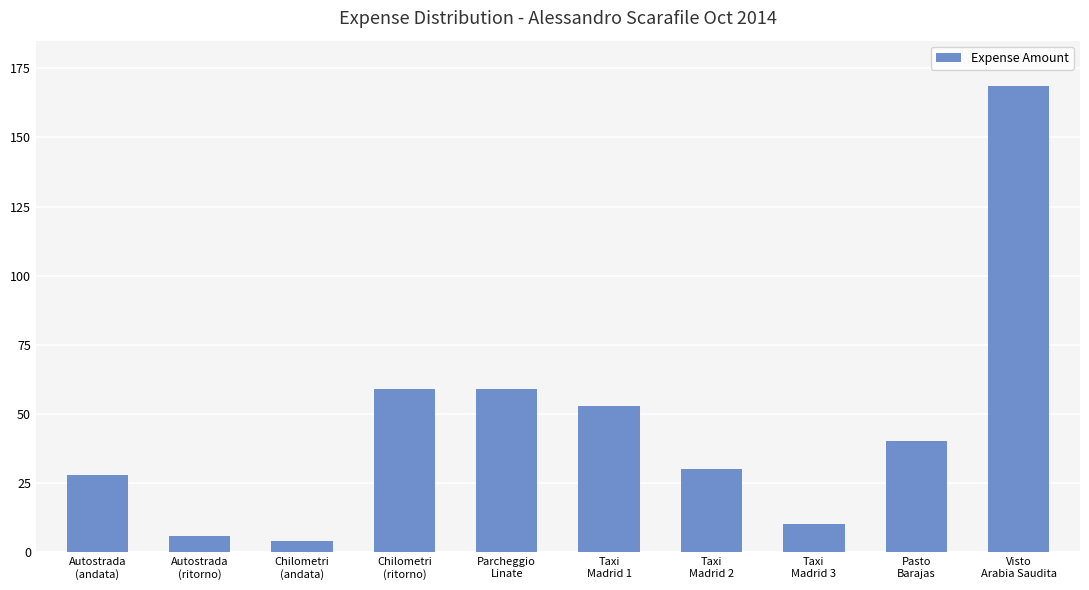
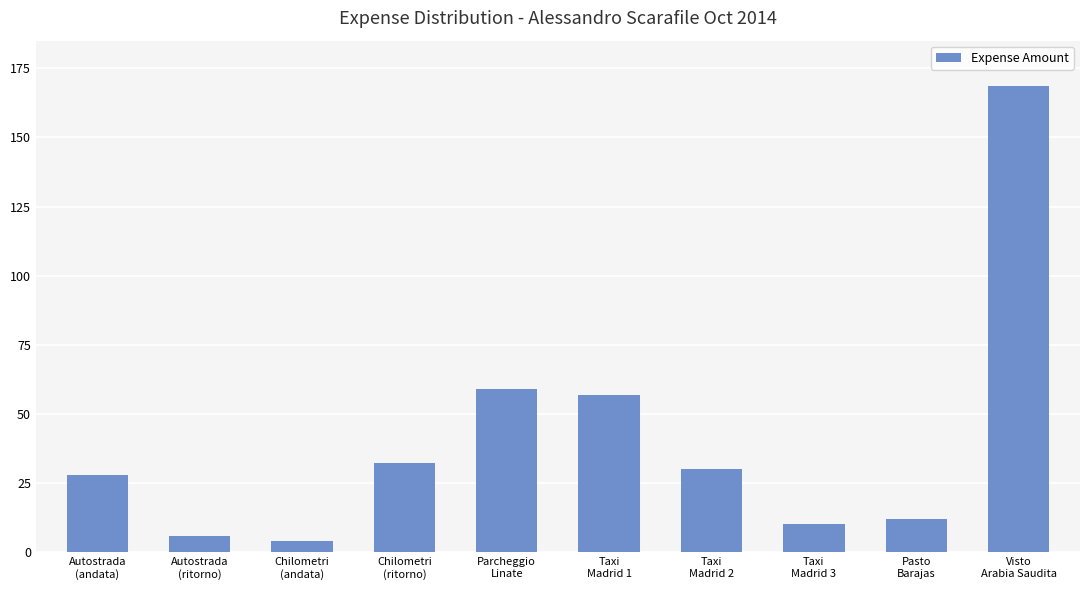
  {
    "Autostrada (andata)": 28,
    "Autostrada (ritorno)": 6,
    "Chilometri (andata)": 4,
-   "Chilometri (ritorno)": 59,
+   "Chilometri (ritorno)": 32,
    "Parcheggio Linate": 59,
-   "Taxi Madrid 1": 53,
+   "Taxi Madrid 1": 57,
    "Taxi Madrid 2": 30,
    "Taxi Madrid 3": 10,
-   "Pasto Barajas": 40,
+   "Pasto Barajas": 12,
    "Visto Arabia Saudita": 169
  }
